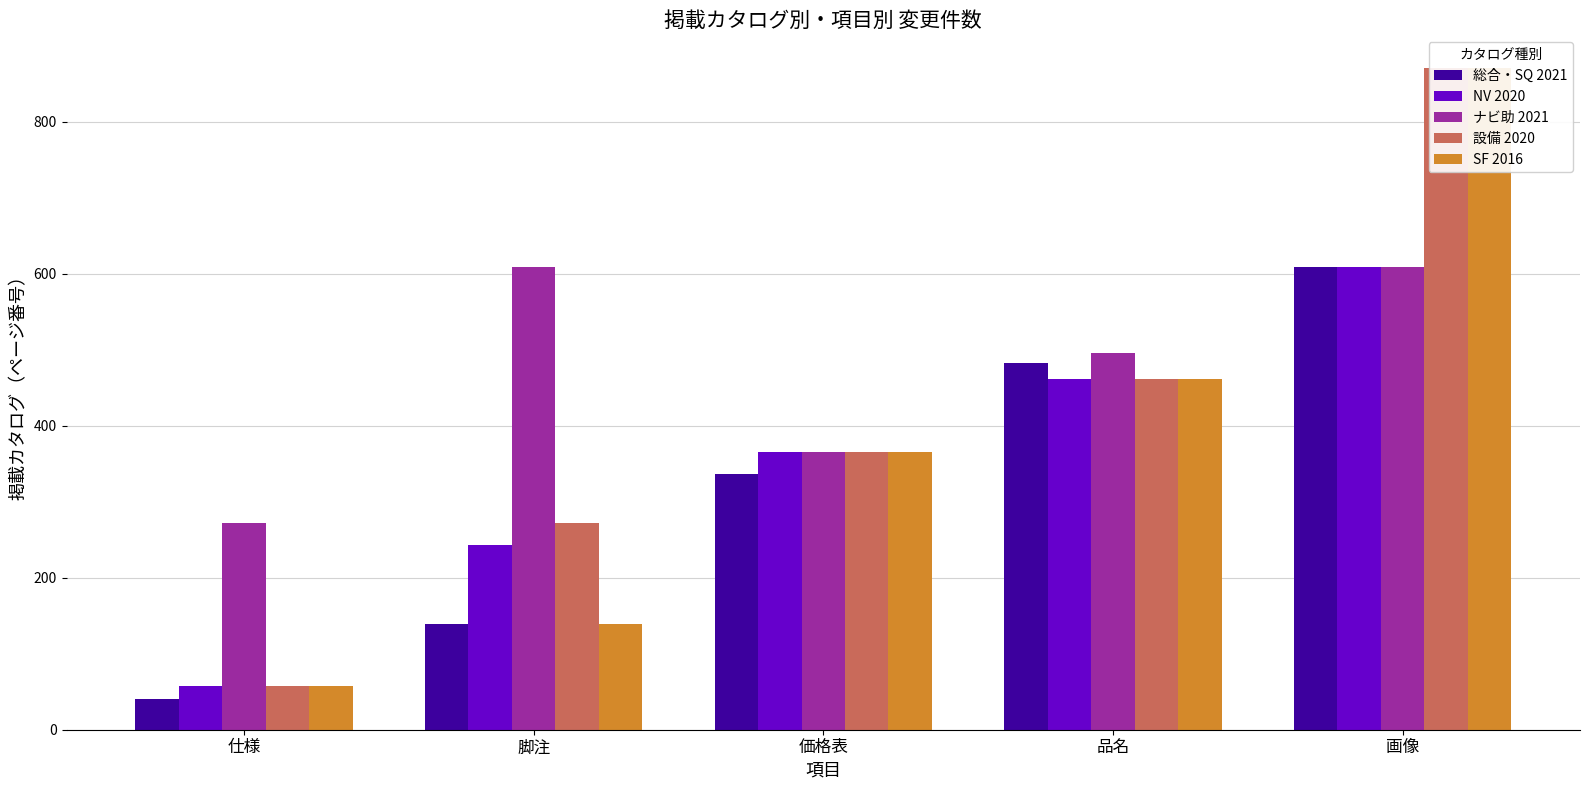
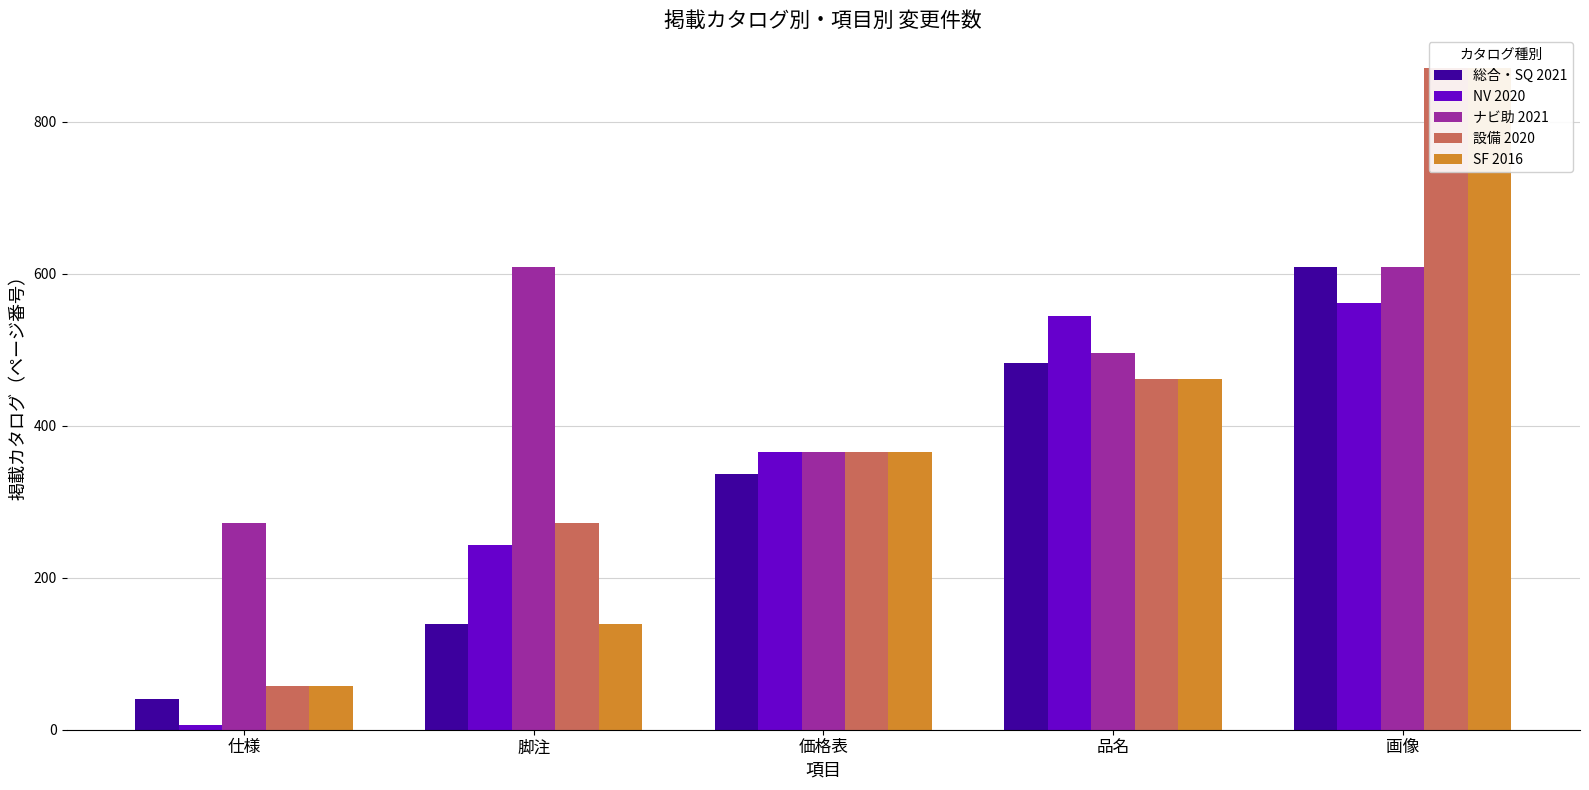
  {
    "総合・SQ 2021": {
      "仕様": 40,
      "脚注": 140,
      "価格表": 340,
      "品名": 480,
      "画像": 610
    },
    "NV 2020": {
-     "仕様": 60,
+     "仕様": 10,
      "脚注": 240,
      "価格表": 370,
-     "品名": 460,
-     "画像": 610
+     "品名": 540,
+     "画像": 560
    },
    "ナビ助 2021": {
      "仕様": 270,
      "脚注": 610,
      "価格表": 370,
      "品名": 500,
      "画像": 610
    }
  }
